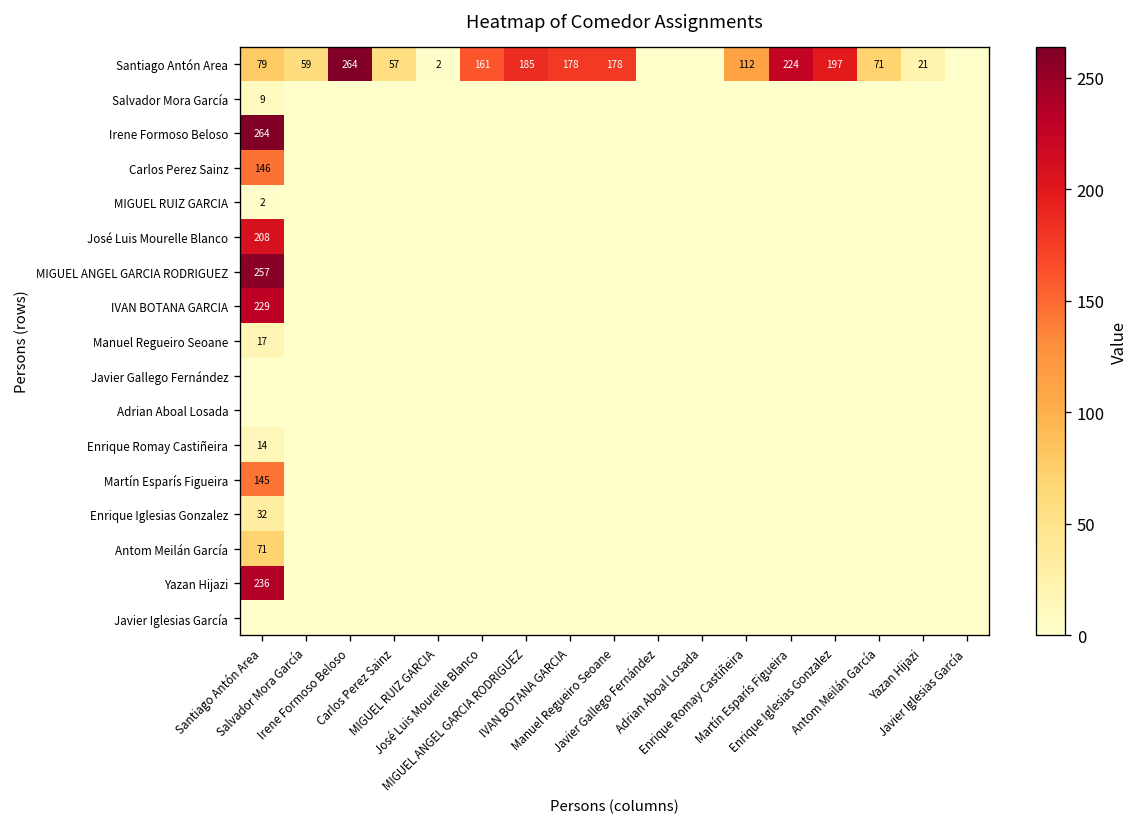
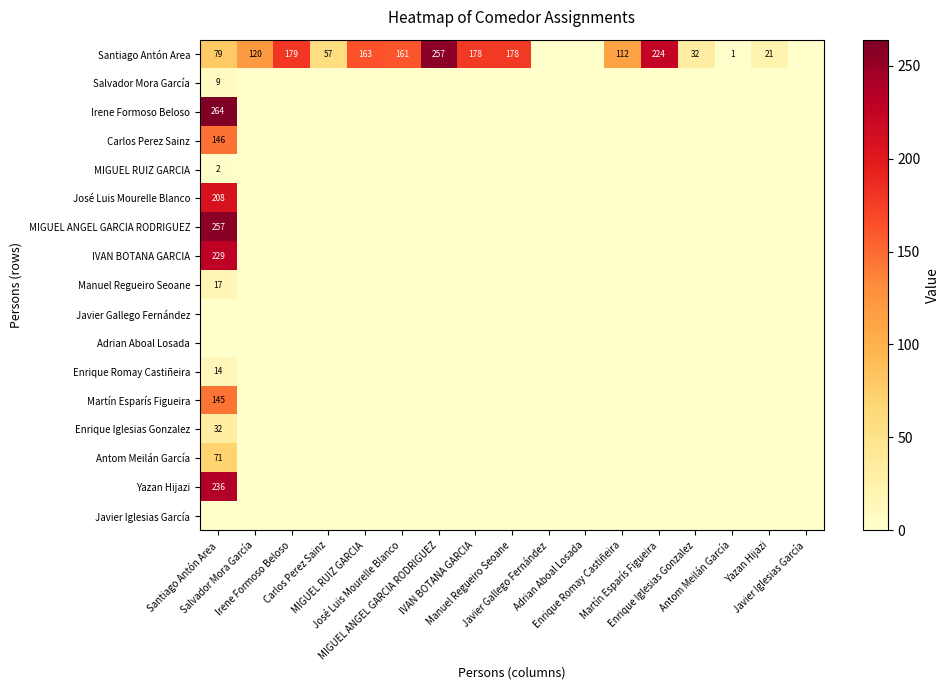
  {
    "Santiago Antón Area": {
      "Santiago Antón Area": 79,
-     "Salvador Mora García": 59,
-     "Irene Formoso Beloso": 264,
+     "Salvador Mora García": 120,
+     "Irene Formoso Beloso": 179,
      "Carlos Perez Sainz": 57,
-     "MIGUEL RUIZ GARCIA": 2,
+     "MIGUEL RUIZ GARCIA": 163,
      "José Luis Mourelle Blanco": 161,
-     "MIGUEL ANGEL GARCIA RODRIGUEZ": 185,
+     "MIGUEL ANGEL GARCIA RODRIGUEZ": 257,
      "IVAN BOTANA GARCIA": 178,
      "Manuel Regueiro Seoane": 178,
      "Enrique Romay Castiñeira": 112,
      "Martín Esparís Figueira": 224,
-     "Enrique Iglesias Gonzalez": 197,
-     "Antom Meilán García": 71,
+     "Enrique Iglesias Gonzalez": 32,
+     "Antom Meilán García": 1,
      "Yazan Hijazi": 21
    },
    "Salvador Mora García": {
      "Santiago Antón Area": 9
    },
    "Irene Formoso Beloso": {
      "Santiago Antón Area": 264
    },
    "Carlos Perez Sainz": {
      "Santiago Antón Area": 146
    },
    "MIGUEL RUIZ GARCIA": {
      "Santiago Antón Area": 2
    },
    "José Luis Mourelle Blanco": {
      "Santiago Antón Area": 208
    },
    "MIGUEL ANGEL GARCIA RODRIGUEZ": {
      "Santiago Antón Area": 257
    },
    "IVAN BOTANA GARCIA": {
      "Santiago Antón Area": 229
    },
    "Manuel Regueiro Seoane": {
      "Santiago Antón Area": 17
    },
    "Enrique Romay Castiñeira": {
      "Santiago Antón Area": 14
    },
    "Martín Esparís Figueira": {
      "Santiago Antón Area": 145
    },
    "Enrique Iglesias Gonzalez": {
      "Santiago Antón Area": 32
    },
    "Antom Meilán García": {
      "Santiago Antón Area": 71
    },
    "Yazan Hijazi": {
      "Santiago Antón Area": 236
    }
  }
